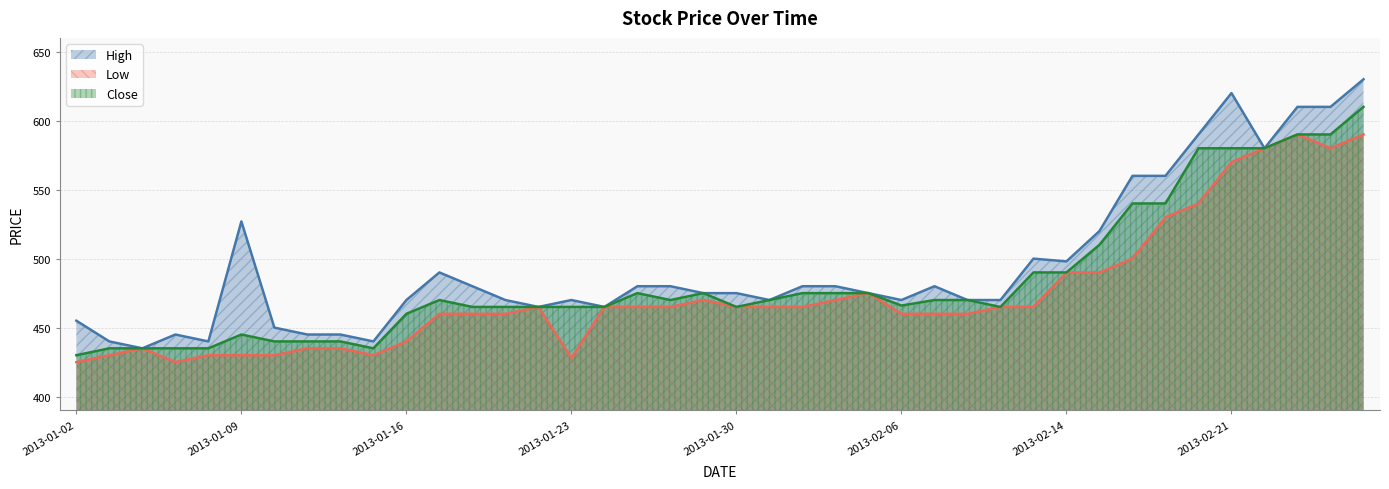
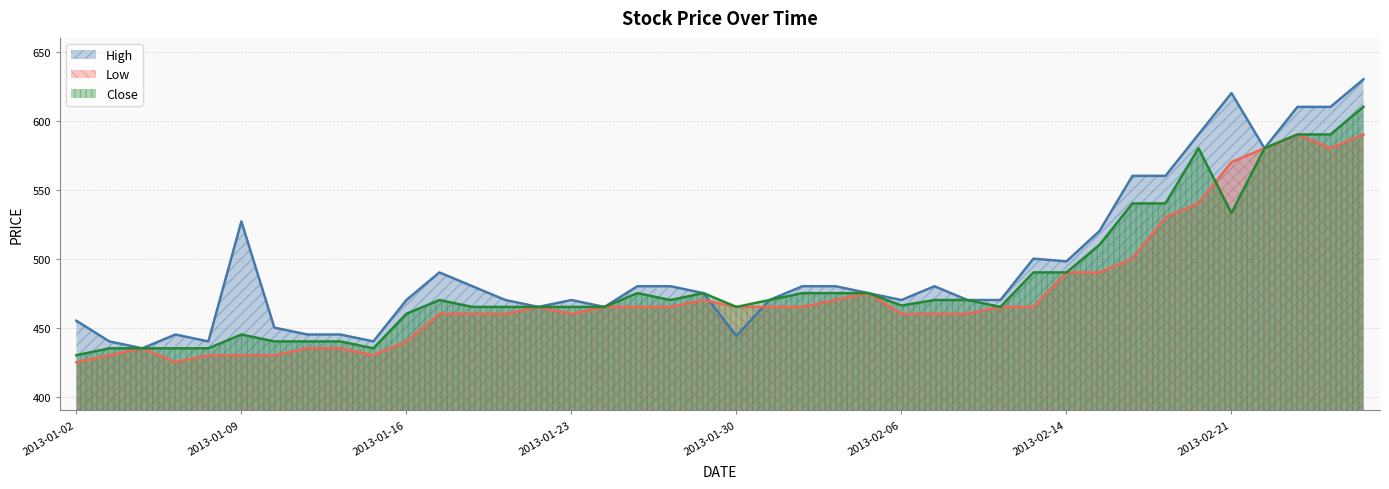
  {
    "High": {
      "2013-01-02": 455,
      "2013-01-09": 527,
      "2013-01-16": 470,
      "2013-01-23": 470,
-     "2013-01-30": 475,
+     "2013-01-30": 444,
      "2013-02-06": 470,
      "2013-02-14": 498,
      "2013-02-21": 620
    },
    "Low": {
      "2013-01-02": 425,
      "2013-01-09": 430,
      "2013-01-16": 440,
-     "2013-01-23": 428,
+     "2013-01-23": 460,
      "2013-02-06": 460,
      "2013-02-21": 570
    },
    "Close": {
      "2013-01-02": 430,
      "2013-01-09": 445,
      "2013-01-16": 460,
      "2013-01-23": 465,
      "2013-02-06": 466,
-     "2013-02-21": 580
+     "2013-02-21": 533
    }
  }
